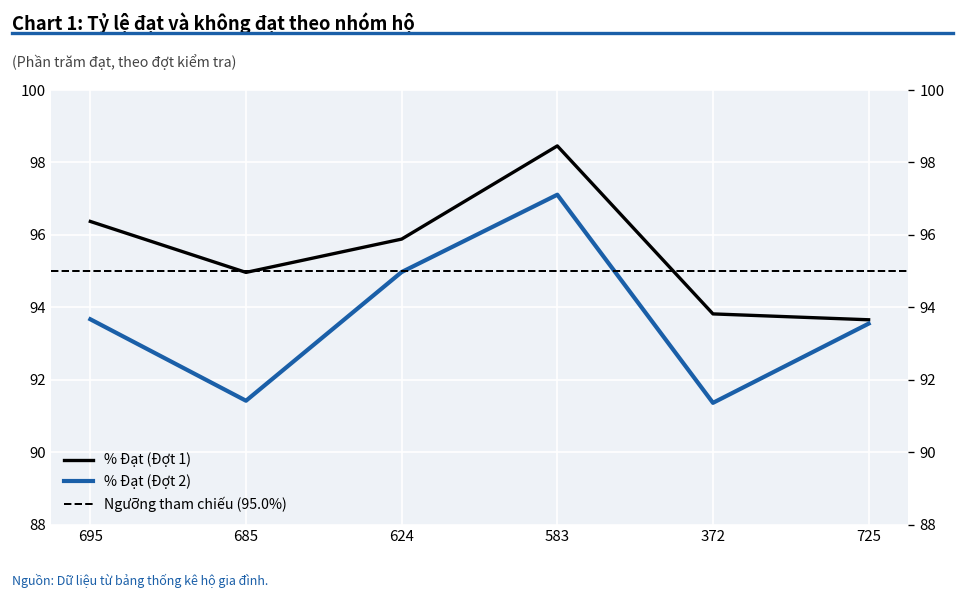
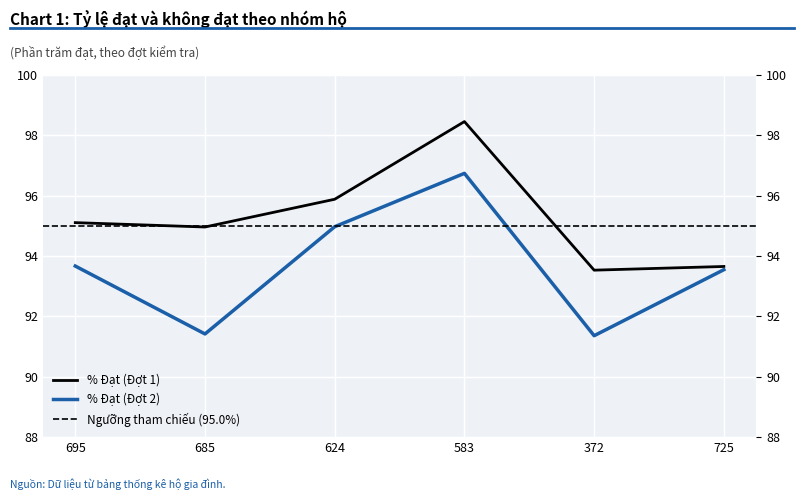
  {
    "% Đạt (Đợt 1)": {
-     "695": 96.4,
+     "695": 95.1,
      "685": 95.0,
      "624": 95.9,
      "583": 98.5,
-     "372": 93.8,
+     "372": 93.5,
      "725": 93.7
    },
    "% Đạt (Đợt 2)": {
      "695": 93.7,
      "685": 91.4,
      "624": 95.0,
-     "583": 97.1,
+     "583": 96.7,
      "372": 91.4,
      "725": 93.5
    }
  }
